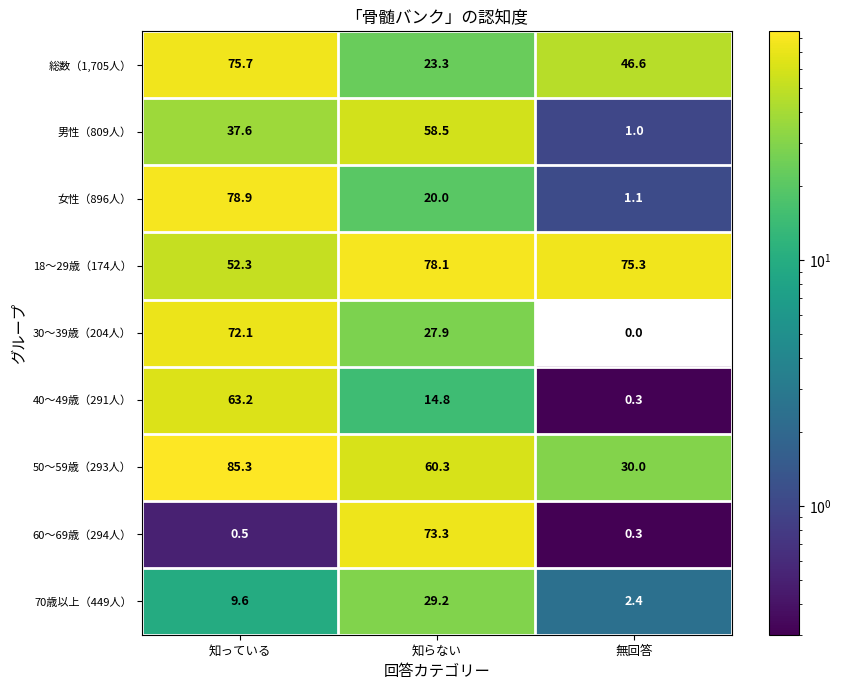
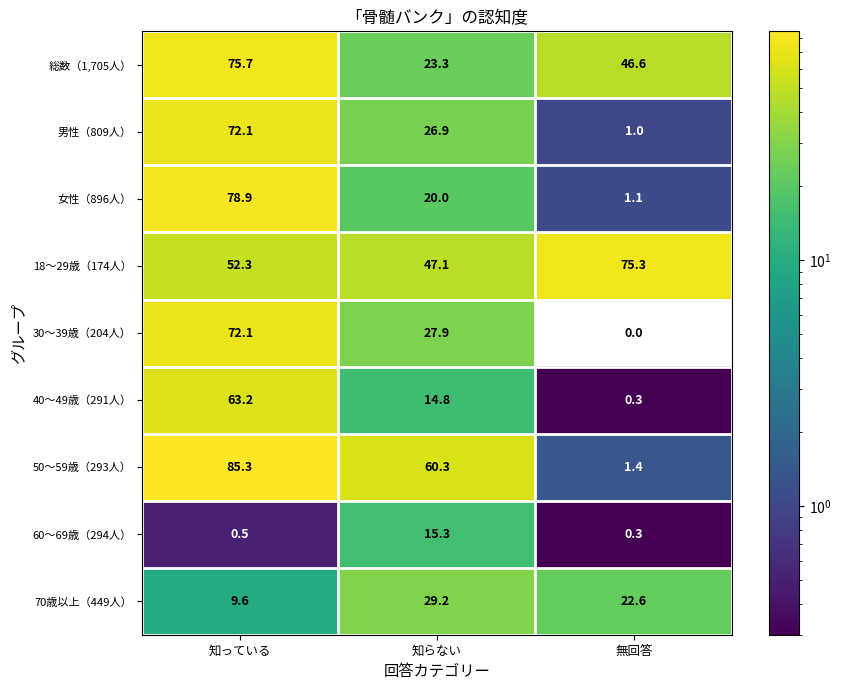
  {
    "総数（1,705人）": {
      "知っている": 75.7,
      "知らない": 23.3,
      "無回答": 46.6
    },
    "男性（809人）": {
-     "知っている": 37.6,
-     "知らない": 58.5,
+     "知っている": 72.1,
+     "知らない": 26.9,
      "無回答": 1.0
    },
    "女性（896人）": {
      "知っている": 78.9,
      "知らない": 20.0,
      "無回答": 1.1
    },
    "18～29歳（174人）": {
      "知っている": 52.3,
-     "知らない": 78.1,
+     "知らない": 47.1,
      "無回答": 75.3
    },
    "30～39歳（204人）": {
      "知っている": 72.1,
      "知らない": 27.9,
      "無回答": 0.0
    },
    "40～49歳（291人）": {
      "知っている": 63.2,
      "知らない": 14.8,
      "無回答": 0.3
    },
    "50～59歳（293人）": {
      "知っている": 85.3,
      "知らない": 60.3,
-     "無回答": 30.0
+     "無回答": 1.4
    },
    "60～69歳（294人）": {
      "知っている": 0.5,
-     "知らない": 73.3,
+     "知らない": 15.3,
      "無回答": 0.3
    },
    "70歳以上（449人）": {
      "知っている": 9.6,
      "知らない": 29.2,
-     "無回答": 2.4
+     "無回答": 22.6
    }
  }
